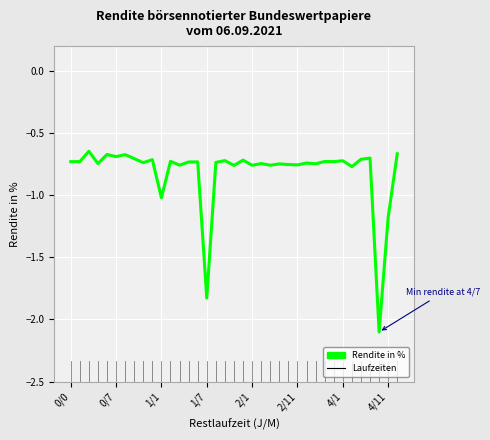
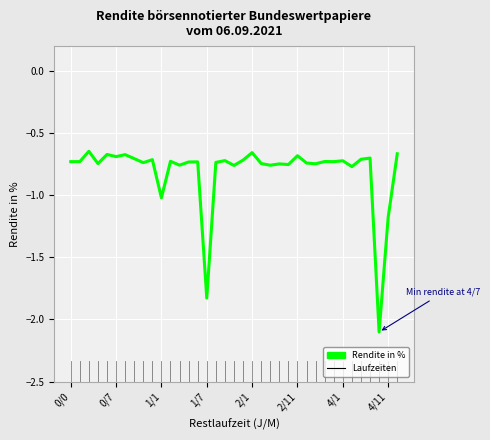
  {
    "0/0": -0.73,
    "0/7": -0.69,
    "1/1": -1.02,
-   "2/1": -0.76,
-   "2/11": -0.76,
+   "2/1": -0.66,
+   "2/11": -0.68,
    "4/11": -1.18
  }
